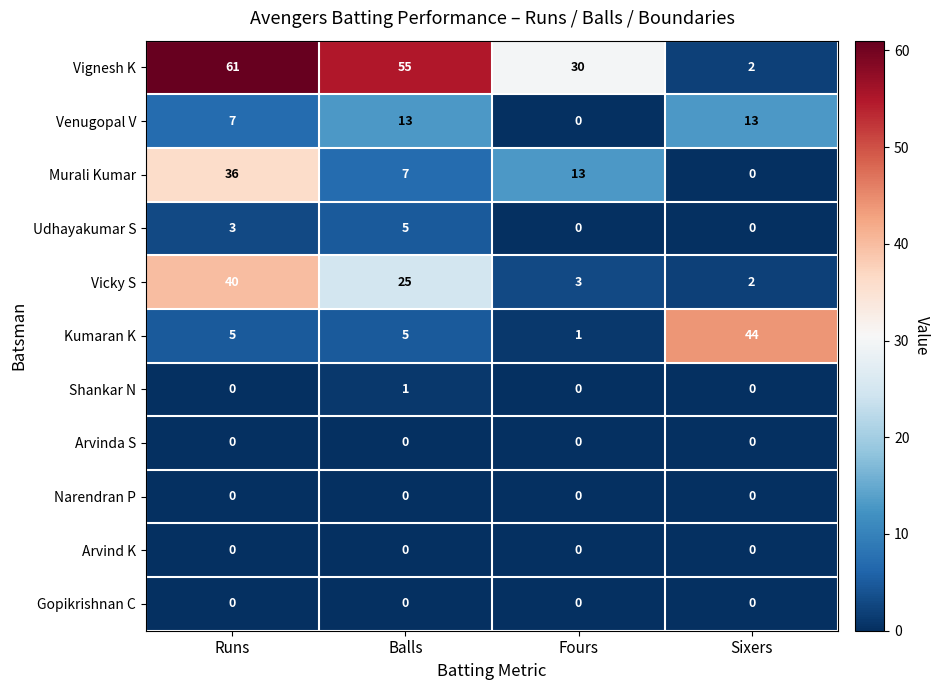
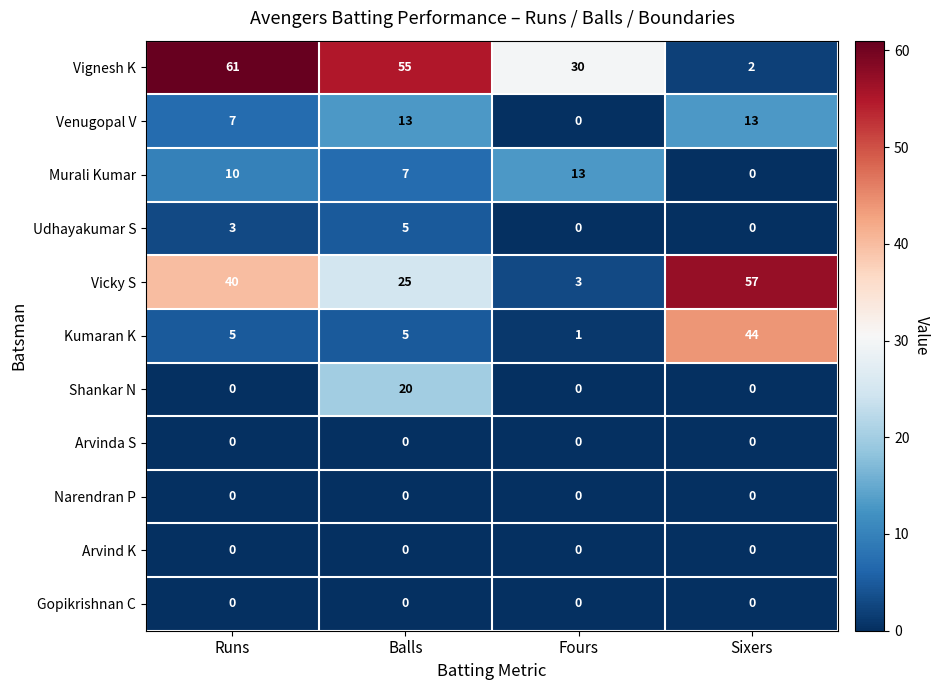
  {
    "Vignesh K": {
      "Runs": 61,
      "Balls": 55,
      "Fours": 30,
      "Sixers": 2
    },
    "Venugopal V": {
      "Runs": 7,
      "Balls": 13,
      "Fours": 0,
      "Sixers": 13
    },
    "Murali Kumar": {
-     "Runs": 36,
+     "Runs": 10,
      "Balls": 7,
      "Fours": 13,
      "Sixers": 0
    },
    "Udhayakumar S": {
      "Runs": 3,
      "Balls": 5,
      "Fours": 0,
      "Sixers": 0
    },
    "Vicky S": {
      "Runs": 40,
      "Balls": 25,
      "Fours": 3,
-     "Sixers": 2
+     "Sixers": 57
    },
    "Kumaran K": {
      "Runs": 5,
      "Balls": 5,
      "Fours": 1,
      "Sixers": 44
    },
    "Shankar N": {
      "Runs": 0,
-     "Balls": 1,
+     "Balls": 20,
      "Fours": 0,
      "Sixers": 0
    },
    "Arvinda S": {
      "Runs": 0,
      "Balls": 0,
      "Fours": 0,
      "Sixers": 0
    },
    "Narendran P": {
      "Runs": 0,
      "Balls": 0,
      "Fours": 0,
      "Sixers": 0
    },
    "Arvind K": {
      "Runs": 0,
      "Balls": 0,
      "Fours": 0,
      "Sixers": 0
    },
    "Gopikrishnan C": {
      "Runs": 0,
      "Balls": 0,
      "Fours": 0,
      "Sixers": 0
    }
  }
